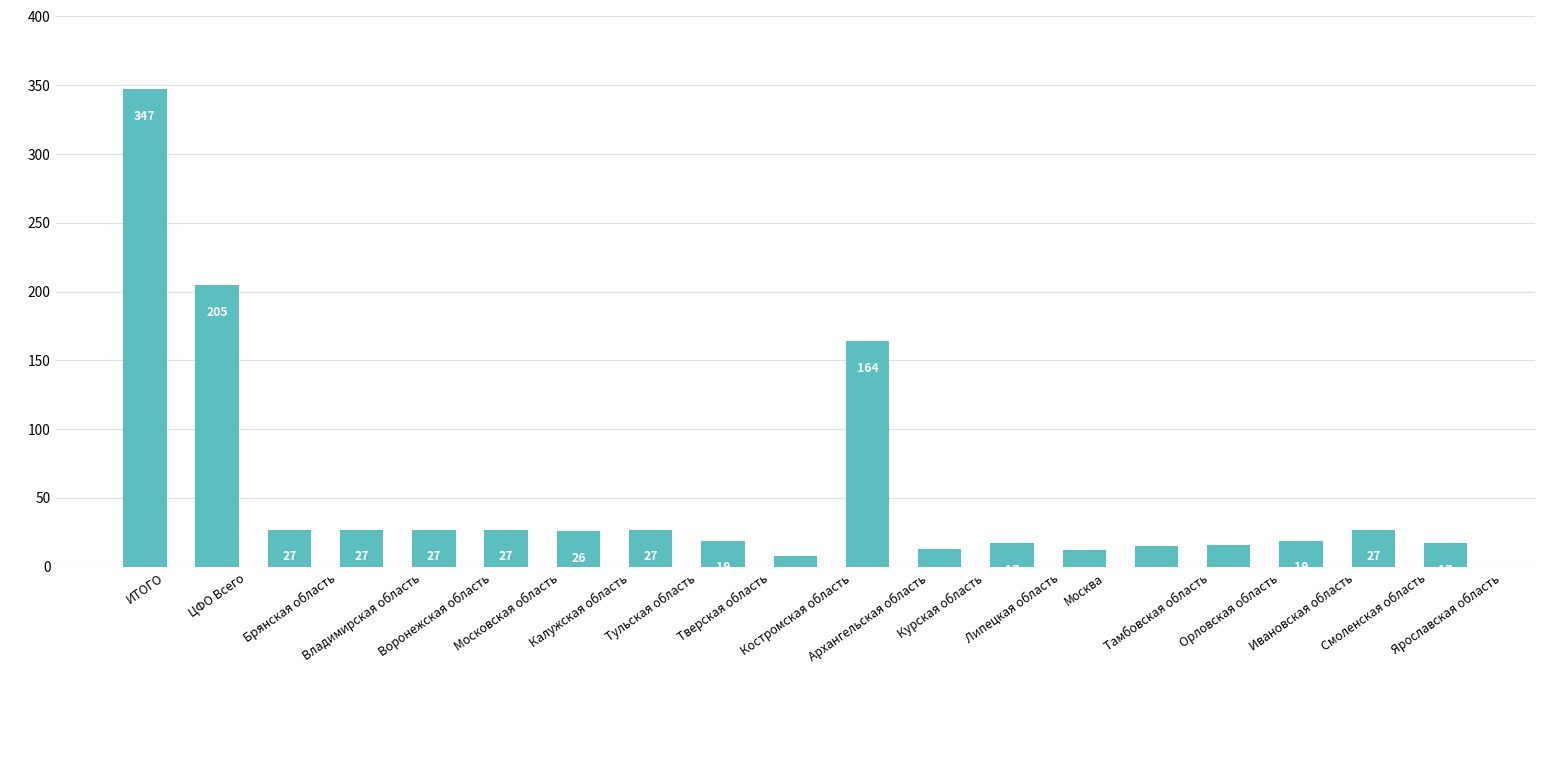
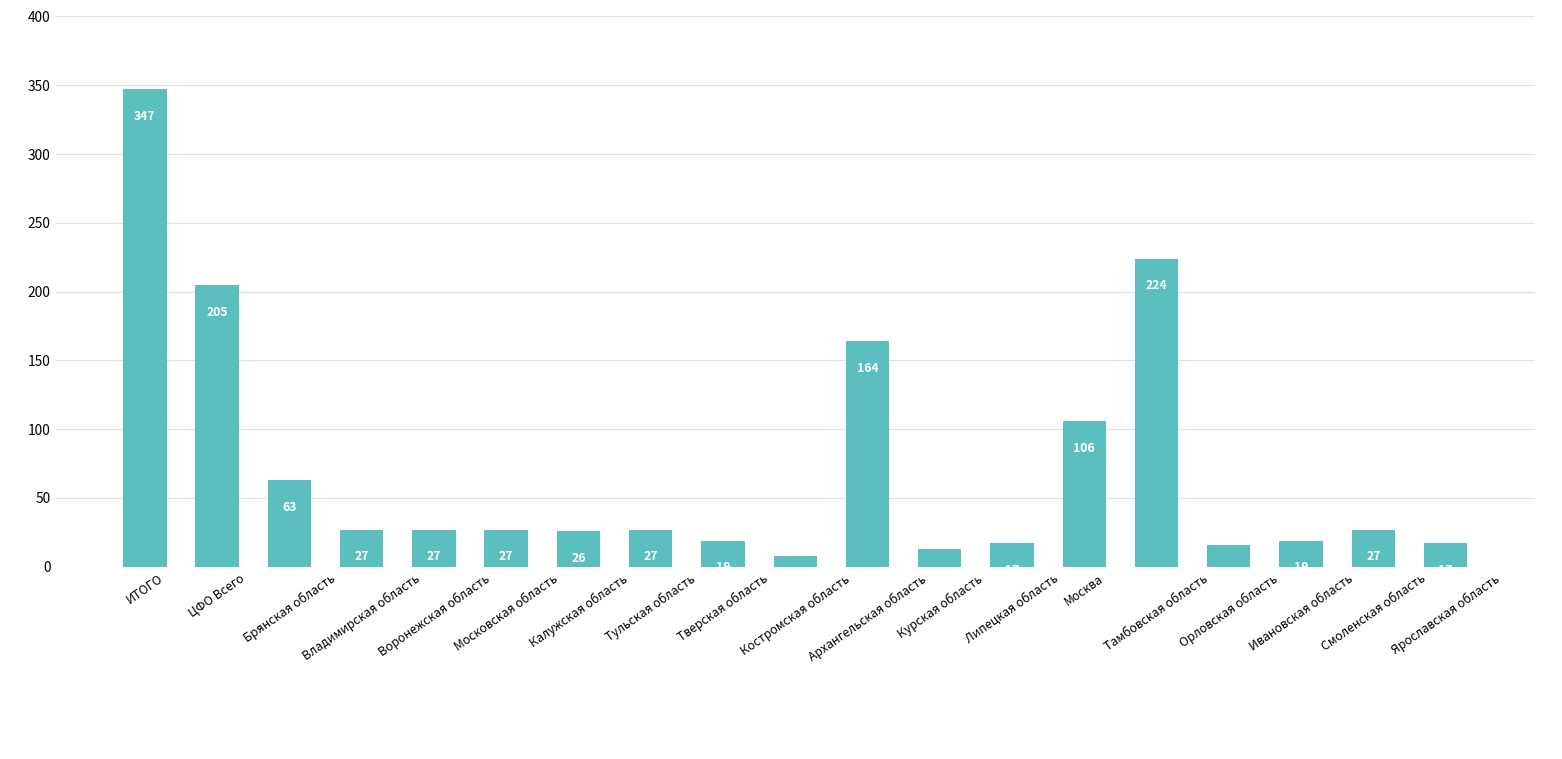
  {
    "ИТОГО": 347,
    "ЦФО Всего": 205,
-   "Брянская область": 27,
+   "Брянская область": 63,
    "Владимирская область": 27,
    "Воронежская область": 27,
    "Московская область": 27,
    "Калужская область": 26,
    "Тульская область": 27,
    "Архангельская область": 164,
-   "Москва": 12,
-   "Тамбовская область": 15,
+   "Москва": 106,
+   "Тамбовская область": 224,
    "Смоленская область": 27
  }
